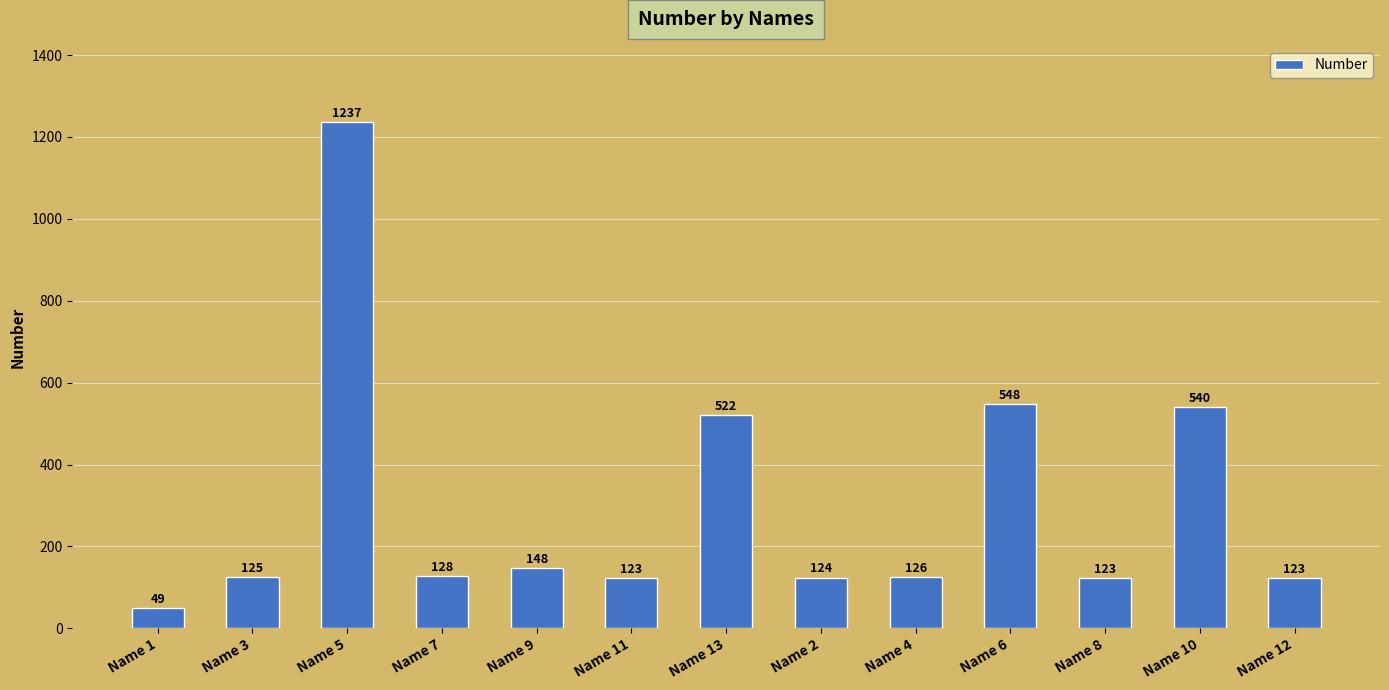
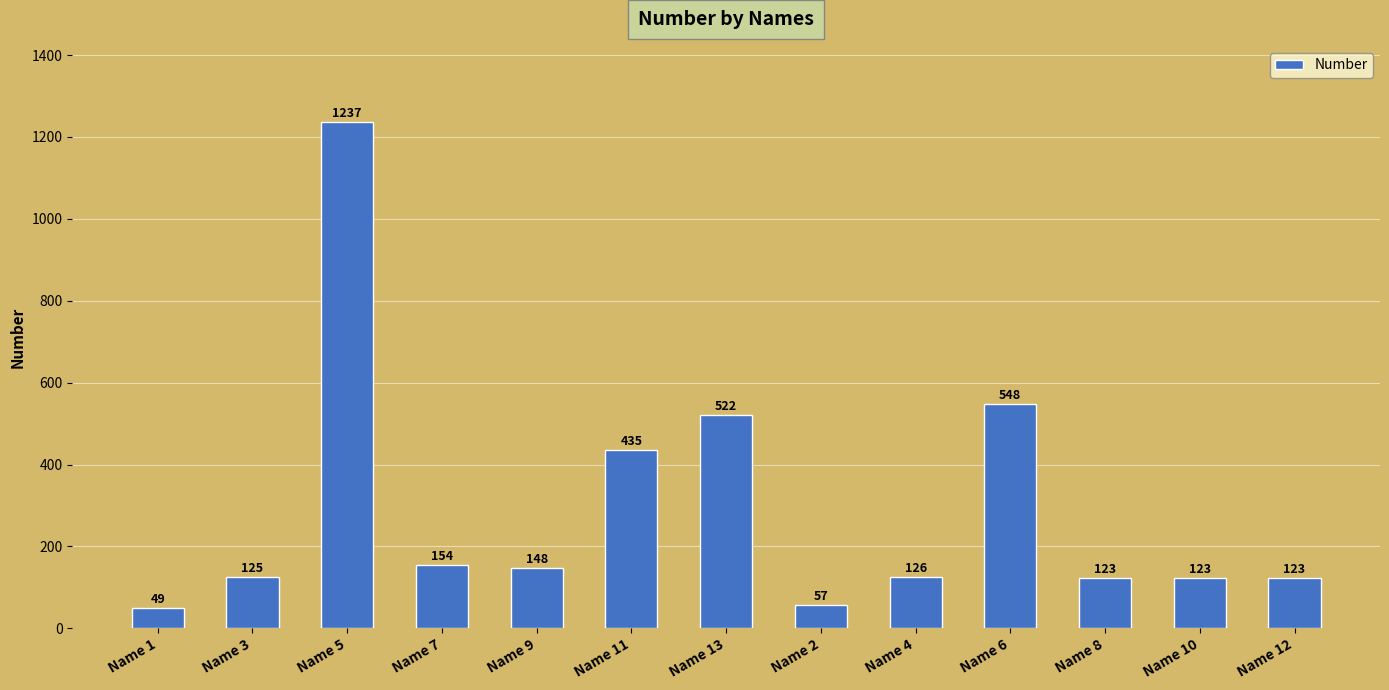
  {
    "Name 1": 49,
    "Name 3": 125,
    "Name 5": 1237,
-   "Name 7": 128,
+   "Name 7": 154,
    "Name 9": 148,
-   "Name 11": 123,
+   "Name 11": 435,
    "Name 13": 522,
-   "Name 2": 124,
+   "Name 2": 57,
    "Name 4": 126,
    "Name 6": 548,
    "Name 8": 123,
-   "Name 10": 540,
+   "Name 10": 123,
    "Name 12": 123
  }
